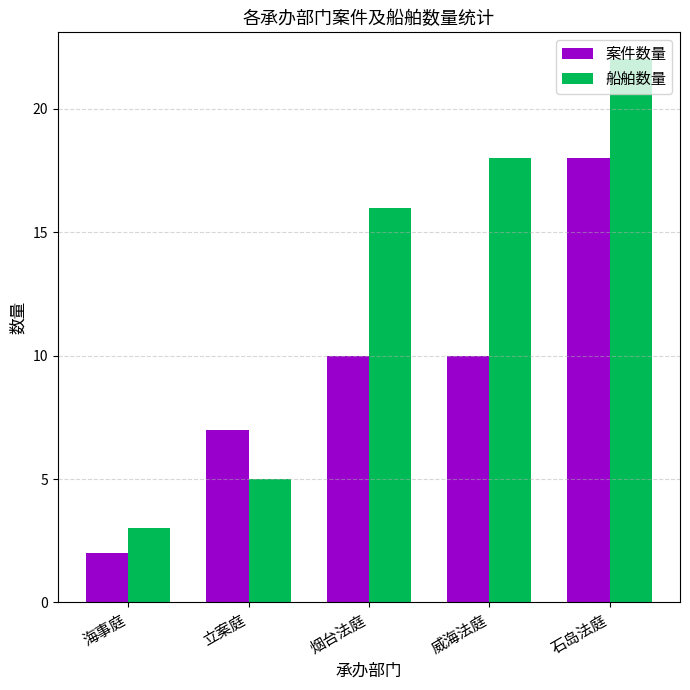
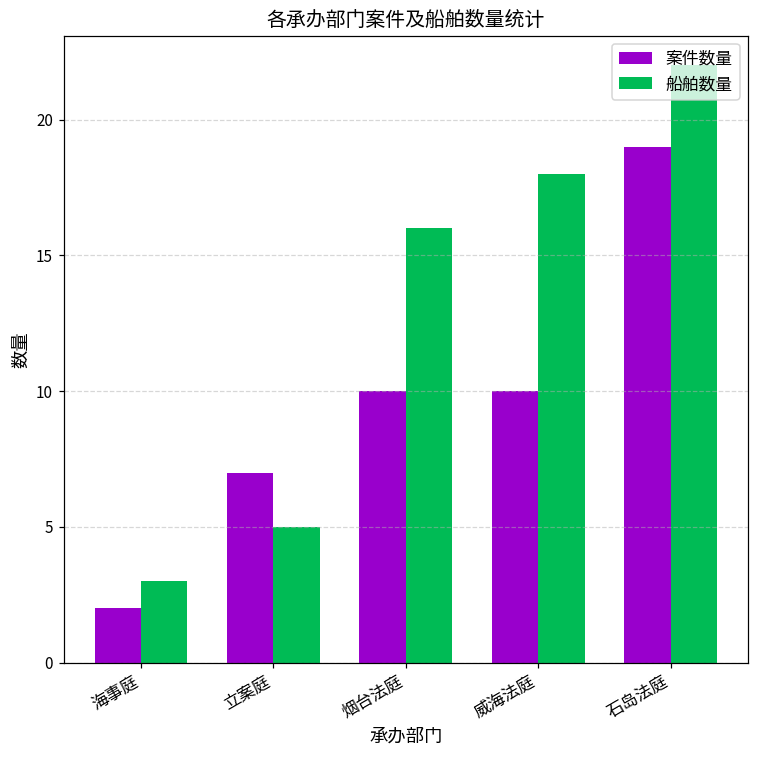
  {
    "案件数量": {
      "海事庭": 2,
      "立案庭": 7,
      "烟台法庭": 10,
      "威海法庭": 10,
-     "石岛法庭": 18
+     "石岛法庭": 19
    },
    "船舶数量": {
      "海事庭": 3,
      "立案庭": 5,
      "烟台法庭": 16,
      "威海法庭": 18
    }
  }
